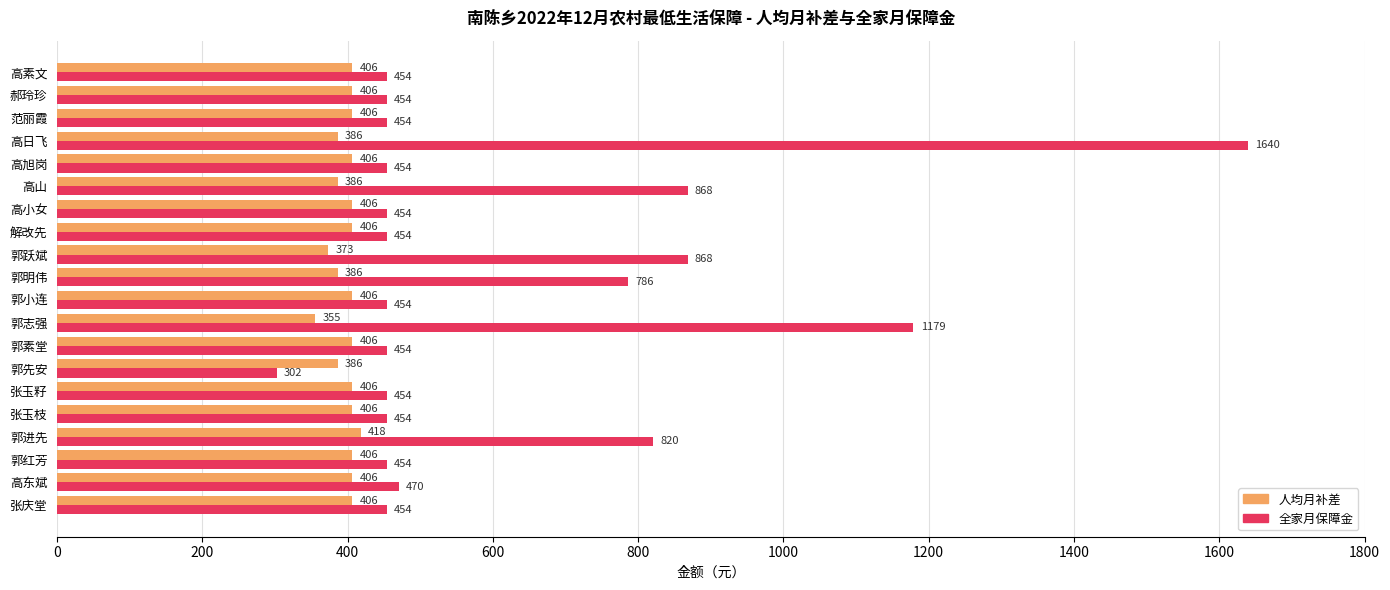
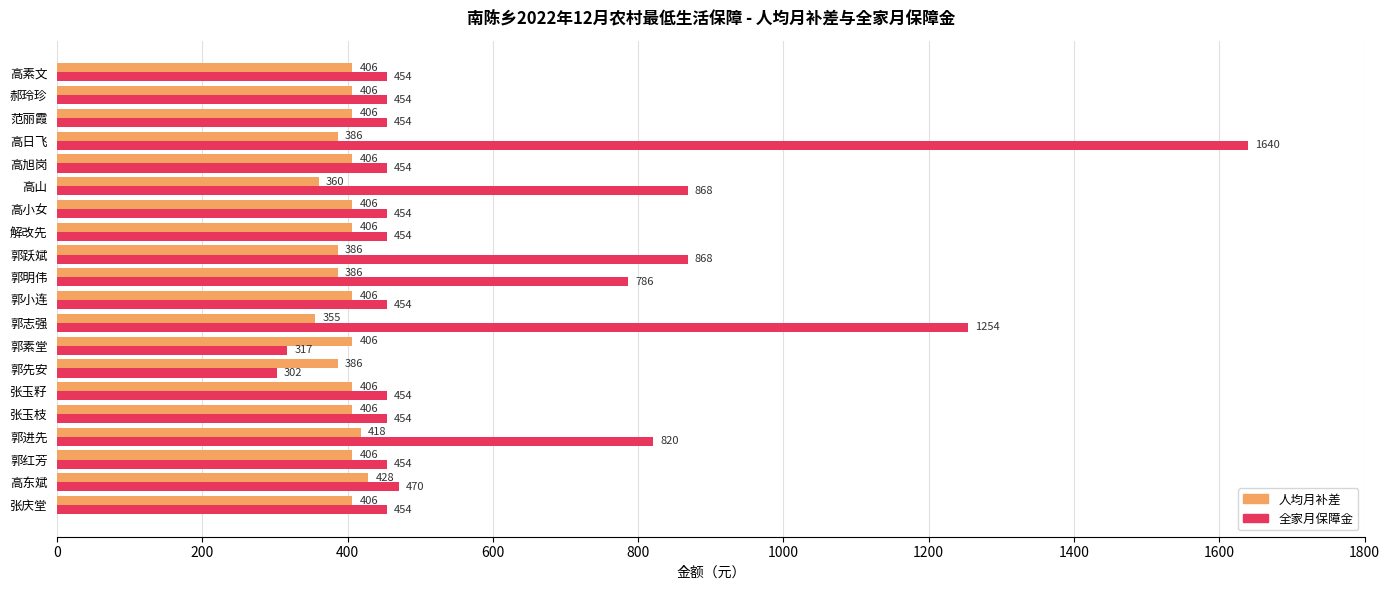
  {
    "人均月补差": {
      "高素文": 406,
      "郝玲珍": 406,
      "范丽霞": 406,
      "高日飞": 386,
      "高旭岗": 406,
-     "高山": 386,
+     "高山": 360,
      "高小女": 406,
      "解改先": 406,
-     "郭跃斌": 373,
+     "郭跃斌": 386,
      "郭明伟": 386,
      "郭小连": 406,
      "郭志强": 355,
      "郭素堂": 406,
      "郭先安": 386,
      "张玉籽": 406,
      "张玉枝": 406,
      "郭进先": 418,
      "郭红芳": 406,
-     "高东斌": 406,
+     "高东斌": 428,
      "张庆堂": 406
    },
    "全家月保障金": {
      "高素文": 454,
      "郝玲珍": 454,
      "范丽霞": 454,
      "高日飞": 1640,
      "高旭岗": 454,
      "高山": 868,
      "高小女": 454,
      "解改先": 454,
      "郭跃斌": 868,
      "郭明伟": 786,
      "郭小连": 454,
-     "郭志强": 1179,
-     "郭素堂": 454,
+     "郭志强": 1254,
+     "郭素堂": 317,
      "郭先安": 302,
      "张玉籽": 454,
      "张玉枝": 454,
      "郭进先": 820,
      "郭红芳": 454,
      "高东斌": 470,
      "张庆堂": 454
    }
  }
